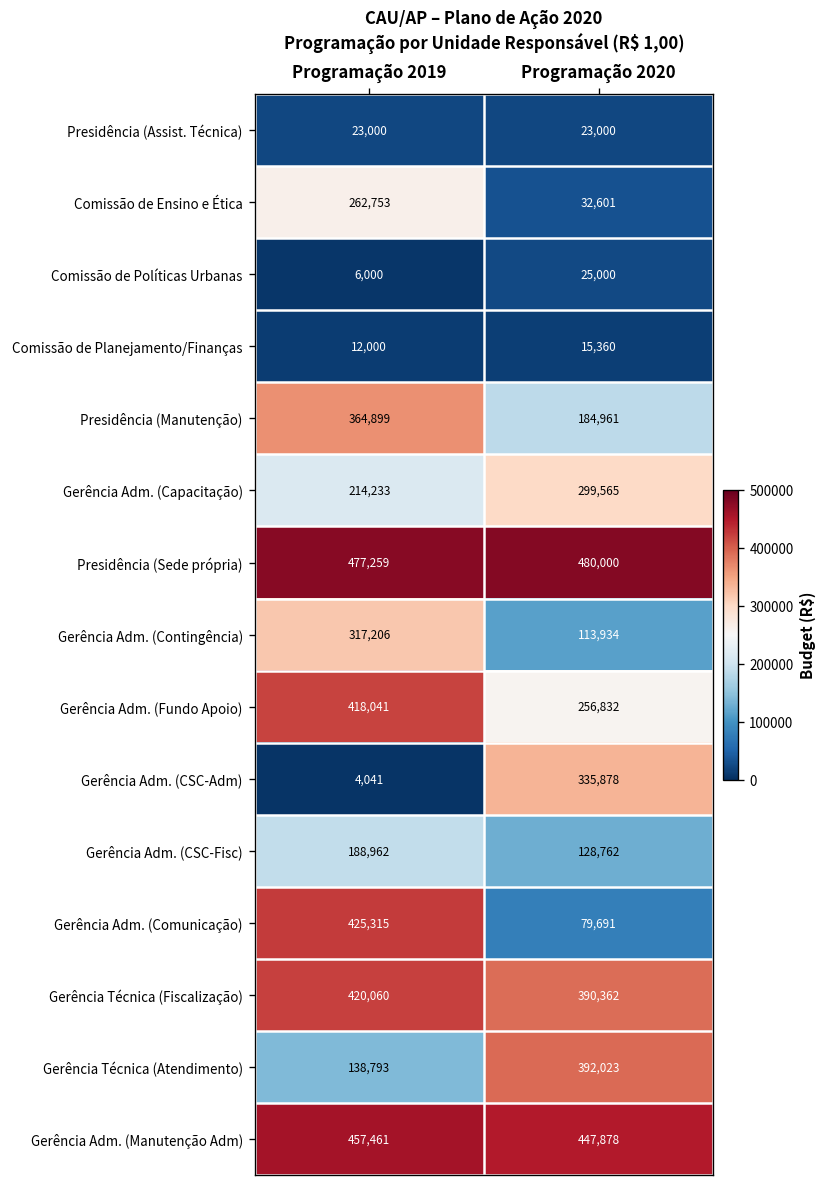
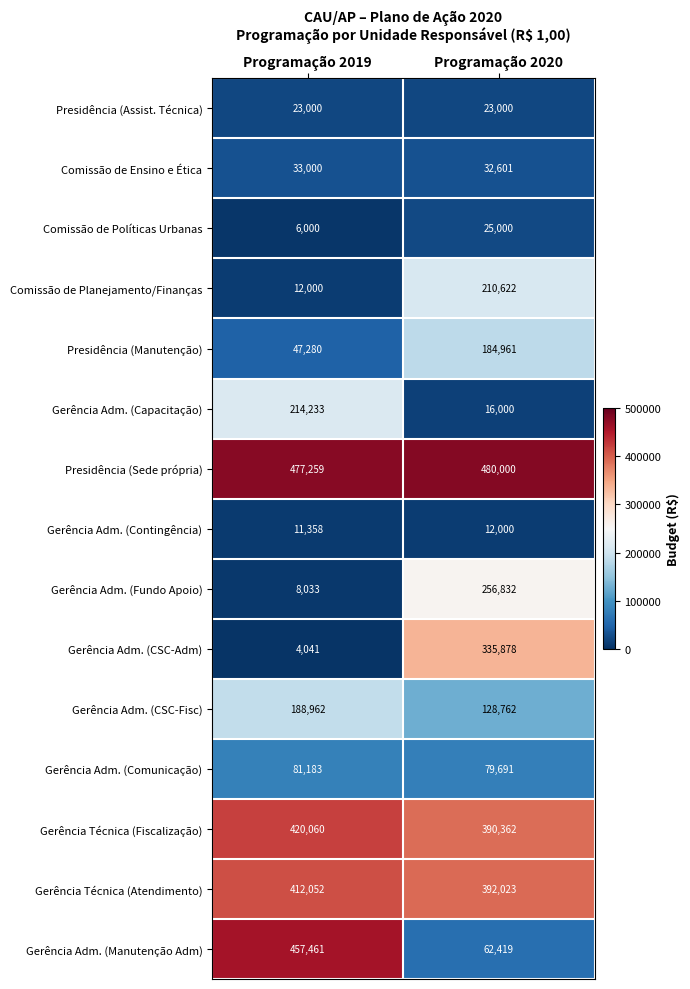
  {
    "Presidência (Assist. Técnica)": {
      "Programação 2019": "23,000",
      "Programação 2020": "23,000"
    },
    "Comissão de Ensino e Ética": {
-     "Programação 2019": "262,753",
+     "Programação 2019": "33,000",
      "Programação 2020": "32,601"
    },
    "Comissão de Políticas Urbanas": {
      "Programação 2019": "6,000",
      "Programação 2020": "25,000"
    },
    "Comissão de Planejamento/Finanças": {
      "Programação 2019": "12,000",
-     "Programação 2020": "15,360"
+     "Programação 2020": "210,622"
    },
    "Presidência (Manutenção)": {
-     "Programação 2019": "364,899",
+     "Programação 2019": "47,280",
      "Programação 2020": "184,961"
    },
    "Gerência Adm. (Capacitação)": {
      "Programação 2019": "214,233",
-     "Programação 2020": "299,565"
+     "Programação 2020": "16,000"
    },
    "Presidência (Sede própria)": {
      "Programação 2019": "477,259",
      "Programação 2020": "480,000"
    },
    "Gerência Adm. (Contingência)": {
-     "Programação 2019": "317,206",
-     "Programação 2020": "113,934"
+     "Programação 2019": "11,358",
+     "Programação 2020": "12,000"
    },
    "Gerência Adm. (Fundo Apoio)": {
-     "Programação 2019": "418,041",
+     "Programação 2019": "8,033",
      "Programação 2020": "256,832"
    },
    "Gerência Adm. (CSC-Adm)": {
      "Programação 2019": "4,041",
      "Programação 2020": "335,878"
    },
    "Gerência Adm. (CSC-Fisc)": {
      "Programação 2019": "188,962",
      "Programação 2020": "128,762"
    },
    "Gerência Adm. (Comunicação)": {
-     "Programação 2019": "425,315",
+     "Programação 2019": "81,183",
      "Programação 2020": "79,691"
    },
    "Gerência Técnica (Fiscalização)": {
      "Programação 2019": "420,060",
      "Programação 2020": "390,362"
    },
    "Gerência Técnica (Atendimento)": {
-     "Programação 2019": "138,793",
+     "Programação 2019": "412,052",
      "Programação 2020": "392,023"
    },
    "Gerência Adm. (Manutenção Adm)": {
      "Programação 2019": "457,461",
-     "Programação 2020": "447,878"
+     "Programação 2020": "62,419"
    }
  }
